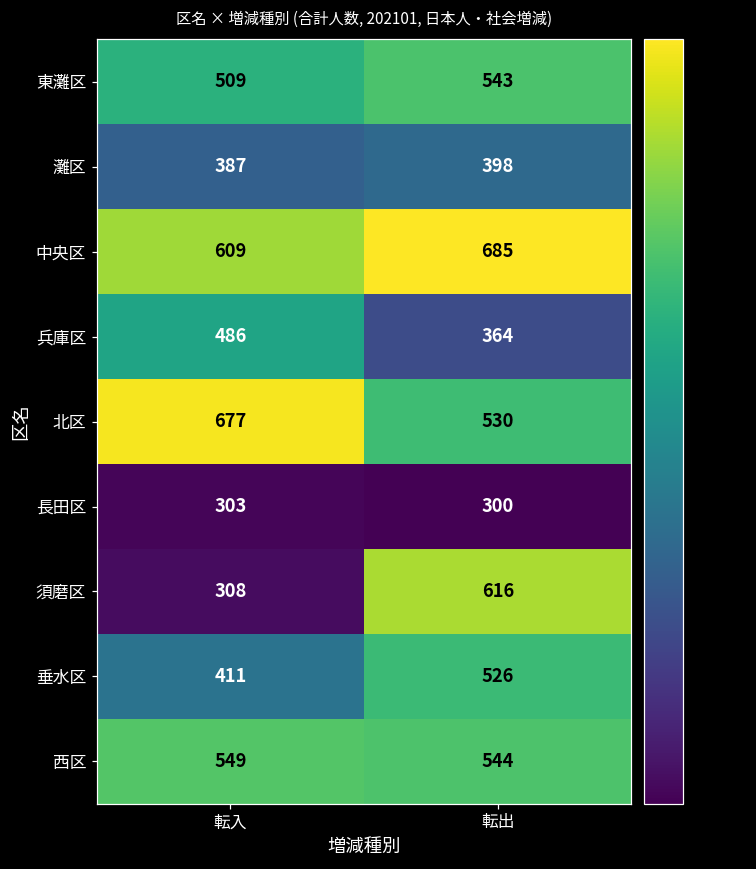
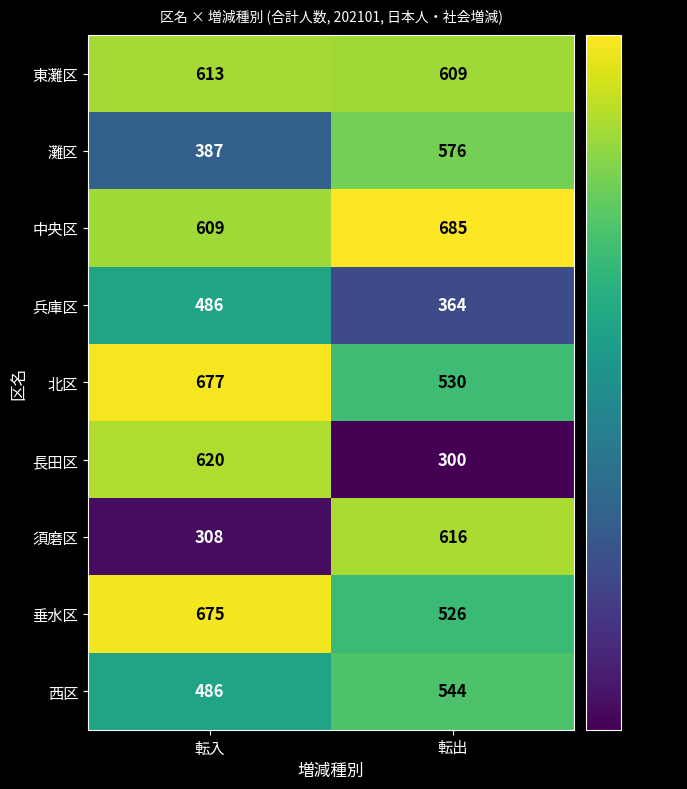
  {
    "東灘区": {
-     "転入": 509,
-     "転出": 543
+     "転入": 613,
+     "転出": 609
    },
    "灘区": {
      "転入": 387,
-     "転出": 398
+     "転出": 576
    },
    "中央区": {
      "転入": 609,
      "転出": 685
    },
    "兵庫区": {
      "転入": 486,
      "転出": 364
    },
    "北区": {
      "転入": 677,
      "転出": 530
    },
    "長田区": {
-     "転入": 303,
+     "転入": 620,
      "転出": 300
    },
    "須磨区": {
      "転入": 308,
      "転出": 616
    },
    "垂水区": {
-     "転入": 411,
+     "転入": 675,
      "転出": 526
    },
    "西区": {
-     "転入": 549,
+     "転入": 486,
      "転出": 544
    }
  }
